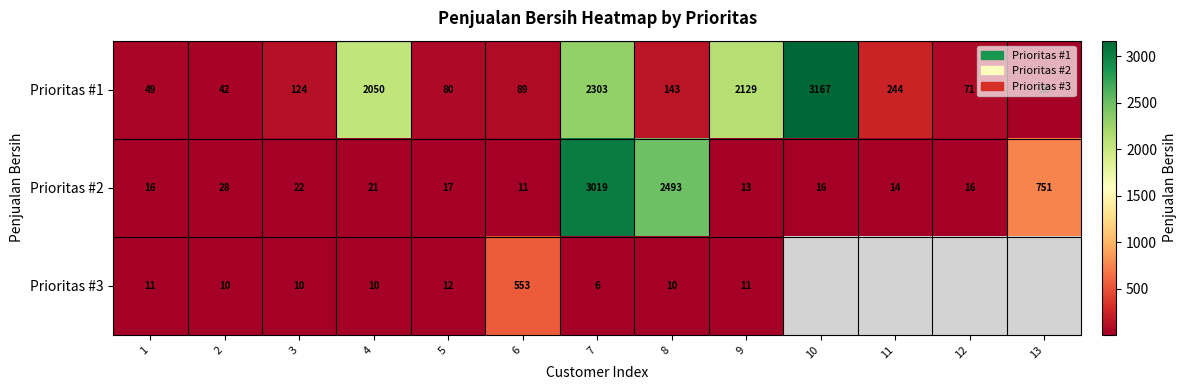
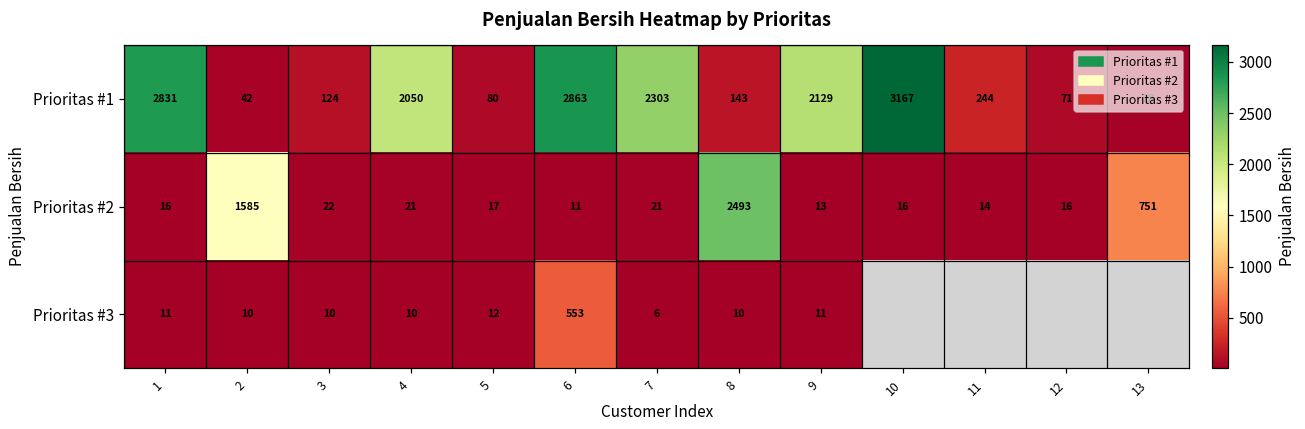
  {
    "Prioritas #1": {
-     "1": 49,
+     "1": 2831,
      "2": 42,
      "3": 124,
      "4": 2050,
      "5": 80,
-     "6": 89,
+     "6": 2863,
      "7": 2303,
      "8": 143,
      "9": 2129,
      "10": 3167,
      "11": 244,
      "12": 71
    },
    "Prioritas #2": {
      "1": 16,
-     "2": 28,
+     "2": 1585,
      "3": 22,
      "4": 21,
      "5": 17,
      "6": 11,
-     "7": 3019,
+     "7": 21,
      "8": 2493,
      "9": 13,
      "10": 16,
      "11": 14,
      "12": 16,
      "13": 751
    },
    "Prioritas #3": {
      "1": 11,
      "2": 10,
      "3": 10,
      "4": 10,
      "5": 12,
      "6": 553,
      "7": 6,
      "8": 10,
      "9": 11
    }
  }
